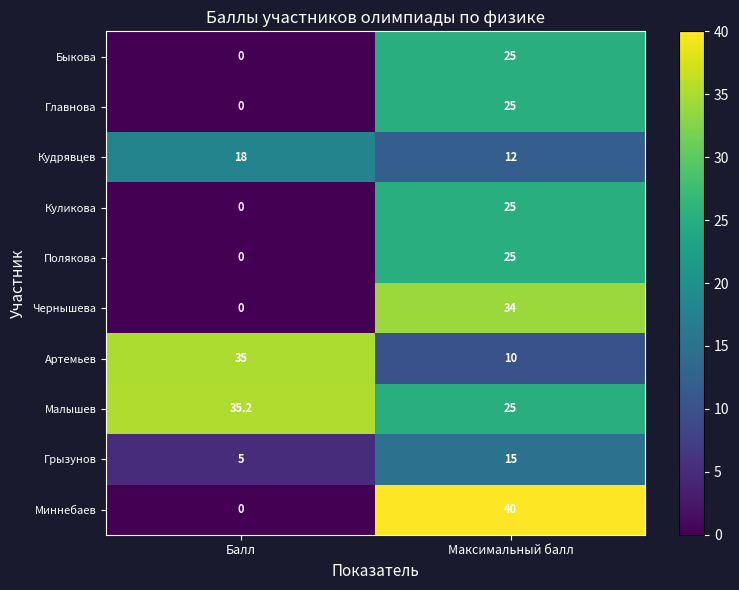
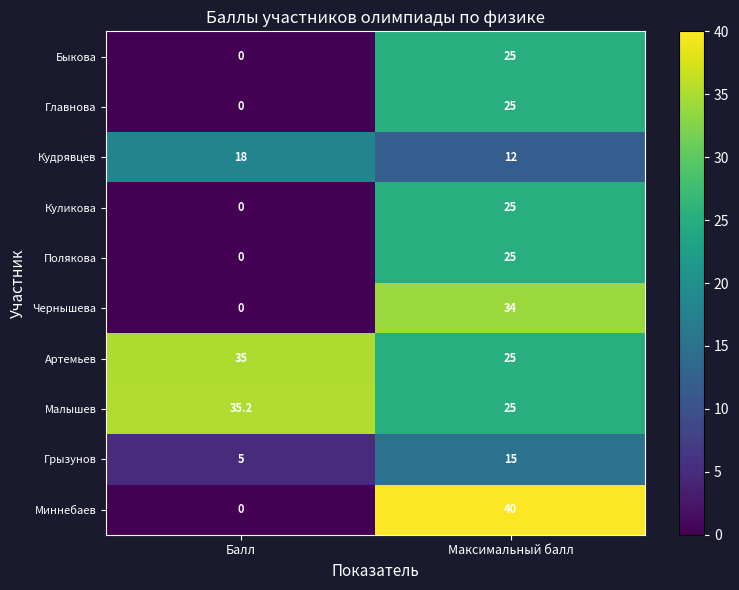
  {
    "Быкова": {
      "Балл": 0,
      "Максимальный балл": 25
    },
    "Главнова": {
      "Балл": 0,
      "Максимальный балл": 25
    },
    "Кудрявцев": {
      "Балл": 18,
      "Максимальный балл": 12
    },
    "Куликова": {
      "Балл": 0,
      "Максимальный балл": 25
    },
    "Полякова": {
      "Балл": 0,
      "Максимальный балл": 25
    },
    "Чернышева": {
      "Балл": 0,
      "Максимальный балл": 34
    },
    "Артемьев": {
      "Балл": 35,
-     "Максимальный балл": 10
+     "Максимальный балл": 25
    },
    "Малышев": {
      "Балл": 35.2,
      "Максимальный балл": 25
    },
    "Грызунов": {
      "Балл": 5,
      "Максимальный балл": 15
    },
    "Миннебаев": {
      "Балл": 0,
      "Максимальный балл": 40
    }
  }
